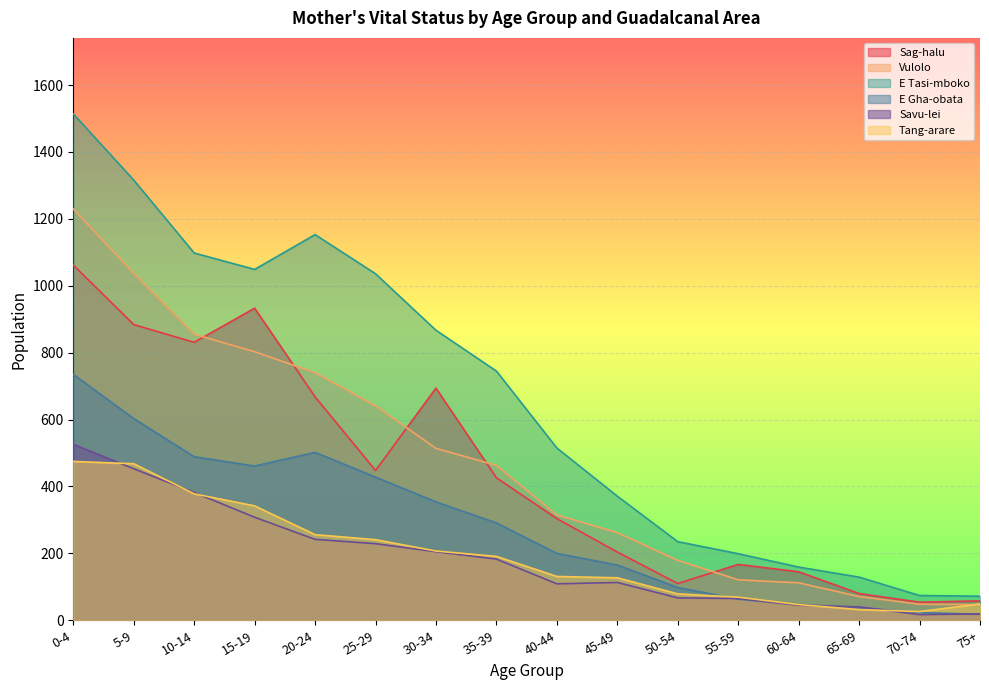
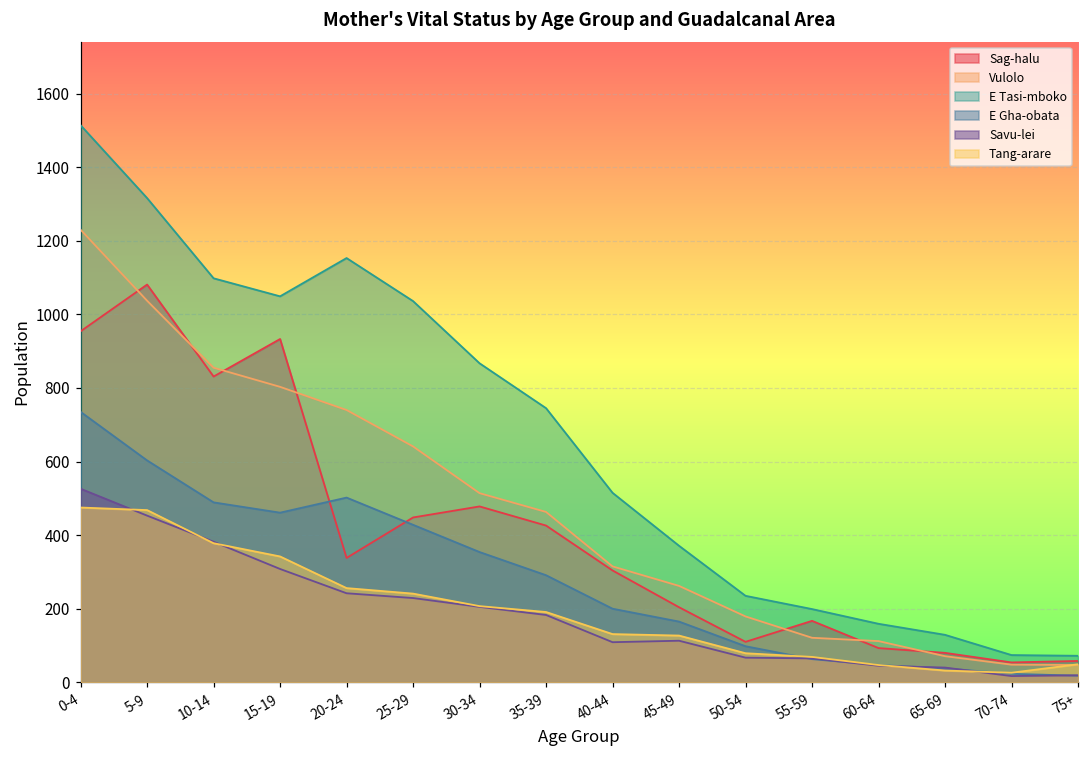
  {
    "Sag-halu": {
-     "0-4": 1060,
-     "5-9": 880,
+     "0-4": 950,
+     "5-9": 1080,
      "10-14": 830,
      "15-19": 930,
-     "20-24": 670,
+     "20-24": 340,
      "25-29": 450,
-     "30-34": 690,
+     "30-34": 480,
      "35-39": 430,
      "40-44": 300,
      "45-49": 200,
      "50-54": 110,
      "55-59": 170,
-     "60-64": 150,
+     "60-64": 90,
      "65-69": 80,
      "75+": 60
    }
  }
